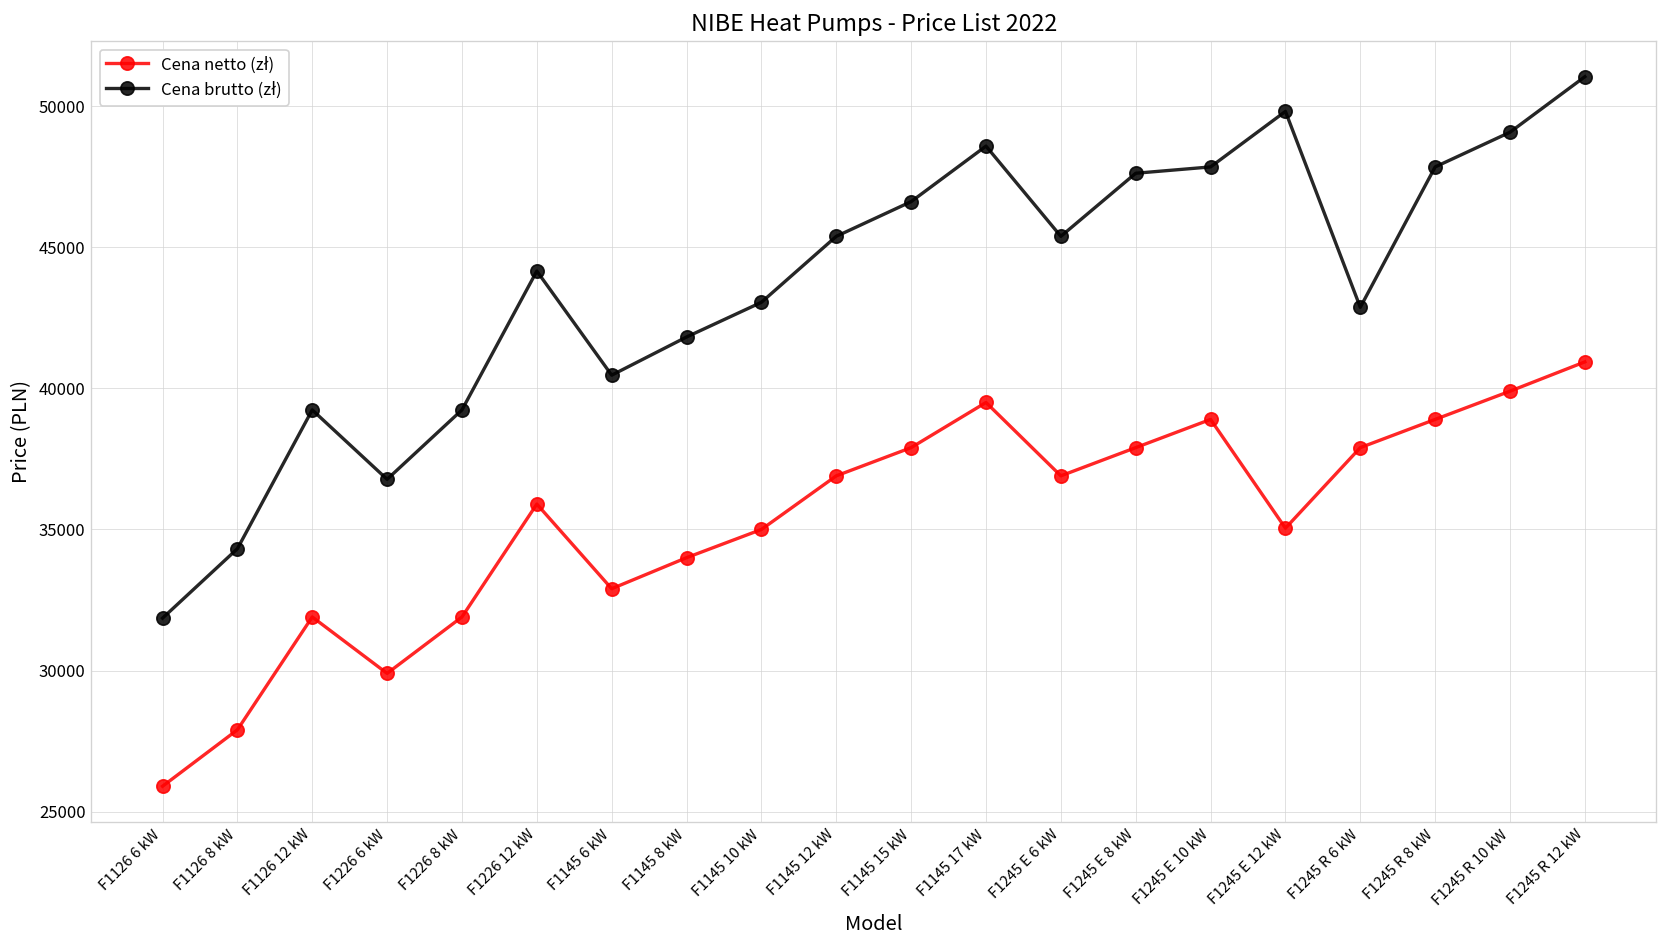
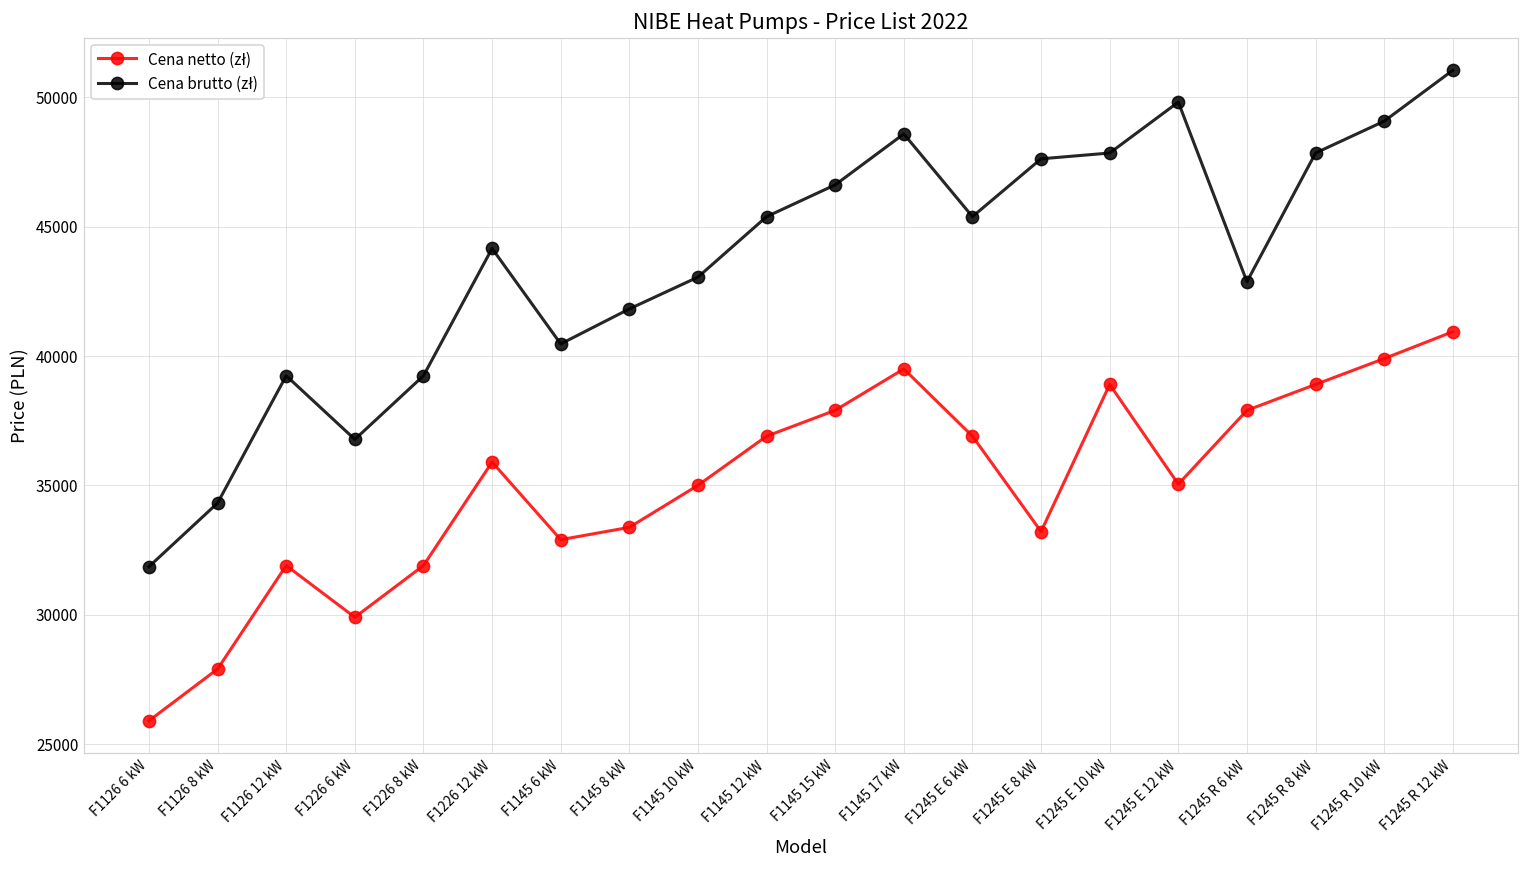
  {
    "Cena netto (zł)": {
      "F1126 6 kW": 25900,
      "F1126 8 kW": 27900,
      "F1126 12 kW": 31900,
      "F1226 6 kW": 29900,
      "F1226 8 kW": 31900,
      "F1226 12 kW": 35900,
      "F1145 6 kW": 32900,
-     "F1145 8 kW": 34000,
+     "F1145 8 kW": 33400,
      "F1145 10 kW": 35000,
      "F1145 12 kW": 36900,
      "F1145 15 kW": 37900,
      "F1145 17 kW": 39500,
      "F1245 E 6 kW": 36900,
-     "F1245 E 8 kW": 37900,
+     "F1245 E 8 kW": 33200,
      "F1245 E 10 kW": 38900,
      "F1245 E 12 kW": 35000,
      "F1245 R 6 kW": 37900,
      "F1245 R 8 kW": 38900,
      "F1245 R 10 kW": 39900,
      "F1245 R 12 kW": 40900
    },
    "Cena brutto (zł)": {
      "F1126 6 kW": 31900,
      "F1126 8 kW": 34300,
      "F1126 12 kW": 39200,
      "F1226 6 kW": 36800,
      "F1226 8 kW": 39200,
      "F1226 12 kW": 44200,
      "F1145 6 kW": 40500,
      "F1145 8 kW": 41800,
      "F1145 10 kW": 43100,
      "F1145 12 kW": 45400,
      "F1145 15 kW": 46600,
      "F1145 17 kW": 48600,
      "F1245 E 6 kW": 45400,
      "F1245 E 8 kW": 47600,
      "F1245 E 10 kW": 47800,
      "F1245 E 12 kW": 49800,
      "F1245 R 6 kW": 42900,
      "F1245 R 8 kW": 47800,
      "F1245 R 10 kW": 49100,
      "F1245 R 12 kW": 51000
    }
  }
